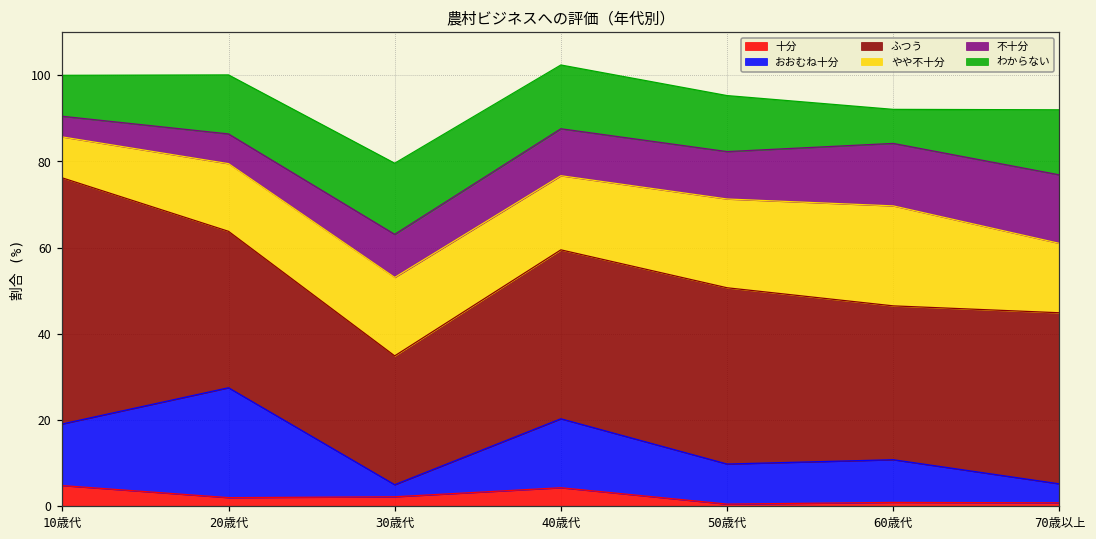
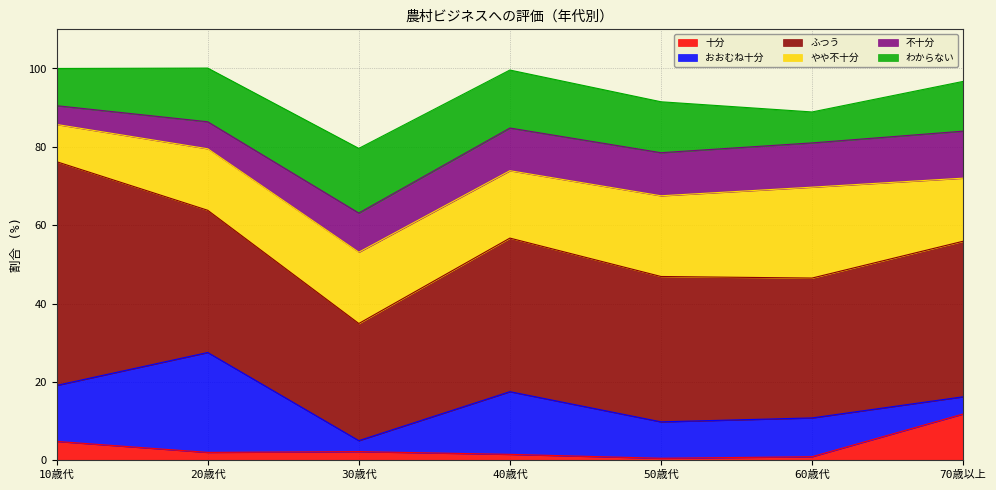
  {
    "十分": {
      "10歳代": 5,
      "20歳代": 2,
      "30歳代": 2,
-     "40歳代": 4,
+     "40歳代": 2,
      "50歳代": 1,
      "60歳代": 1,
-     "70歳以上": 1
+     "70歳以上": 12
    },
    "おおむね十分": {
      "10歳代": 14,
      "20歳代": 26,
      "30歳代": 3,
      "40歳代": 16,
      "50歳代": 9,
      "60歳代": 10,
      "70歳以上": 4
    },
    "ふつう": {
      "10歳代": 57,
      "20歳代": 36,
      "30歳代": 30,
      "40歳代": 39,
-     "50歳代": 41,
+     "50歳代": 37,
      "60歳代": 36,
      "70歳以上": 40
    },
    "やや不十分": {
      "10歳代": 10,
      "20歳代": 16,
      "30歳代": 18,
      "40歳代": 17,
      "50歳代": 21,
      "60歳代": 23,
      "70歳以上": 16
    },
    "不十分": {
      "10歳代": 5,
      "20歳代": 7,
      "30歳代": 10,
      "40歳代": 11,
      "50歳代": 11,
-     "60歳代": 15,
-     "70歳以上": 16
+     "60歳代": 11,
+     "70歳以上": 12
    },
    "わからない": {
      "10歳代": 10,
      "20歳代": 14,
      "30歳代": 17,
      "40歳代": 15,
      "50歳代": 13,
      "60歳代": 8,
-     "70歳以上": 15
+     "70歳以上": 13
    }
  }
